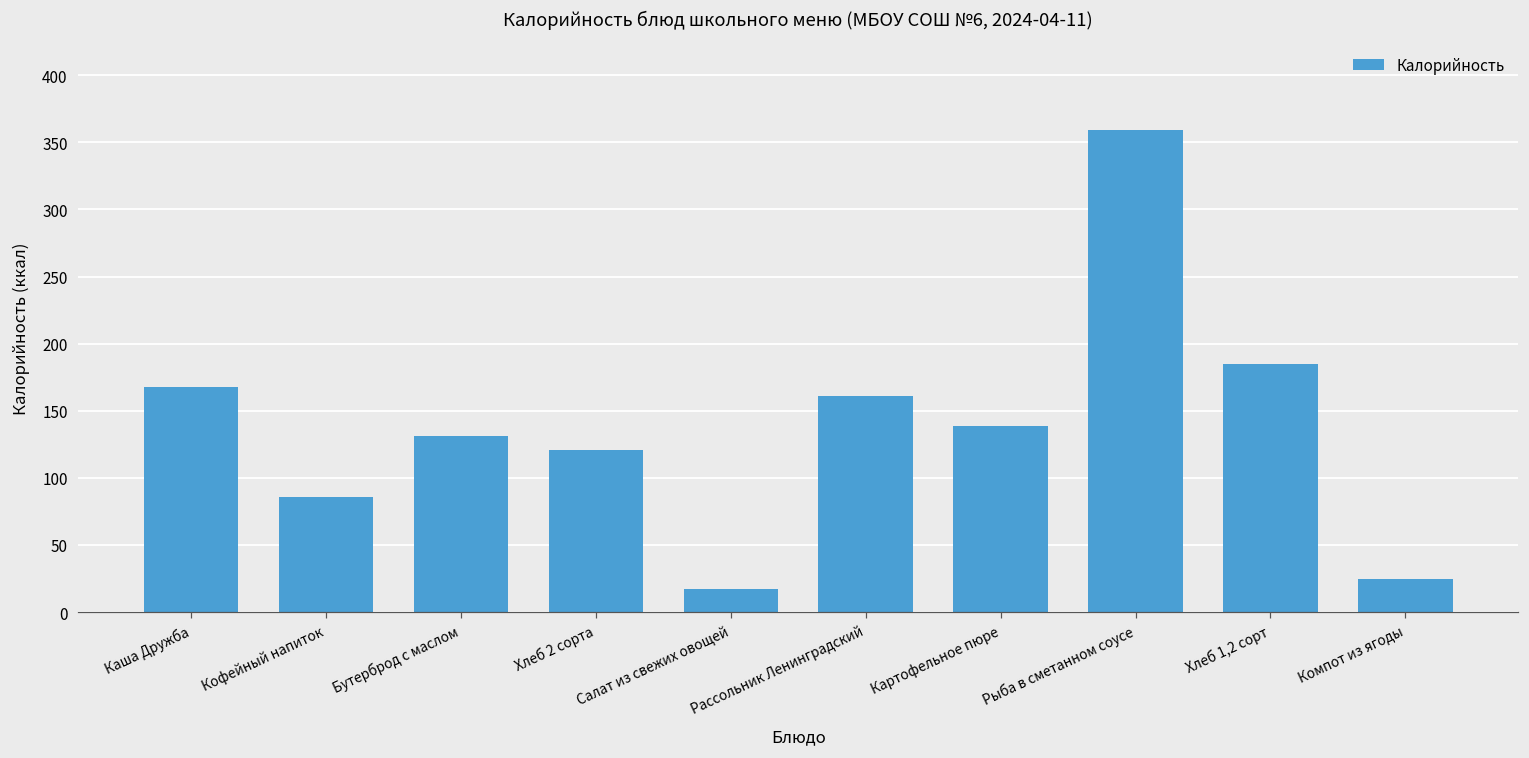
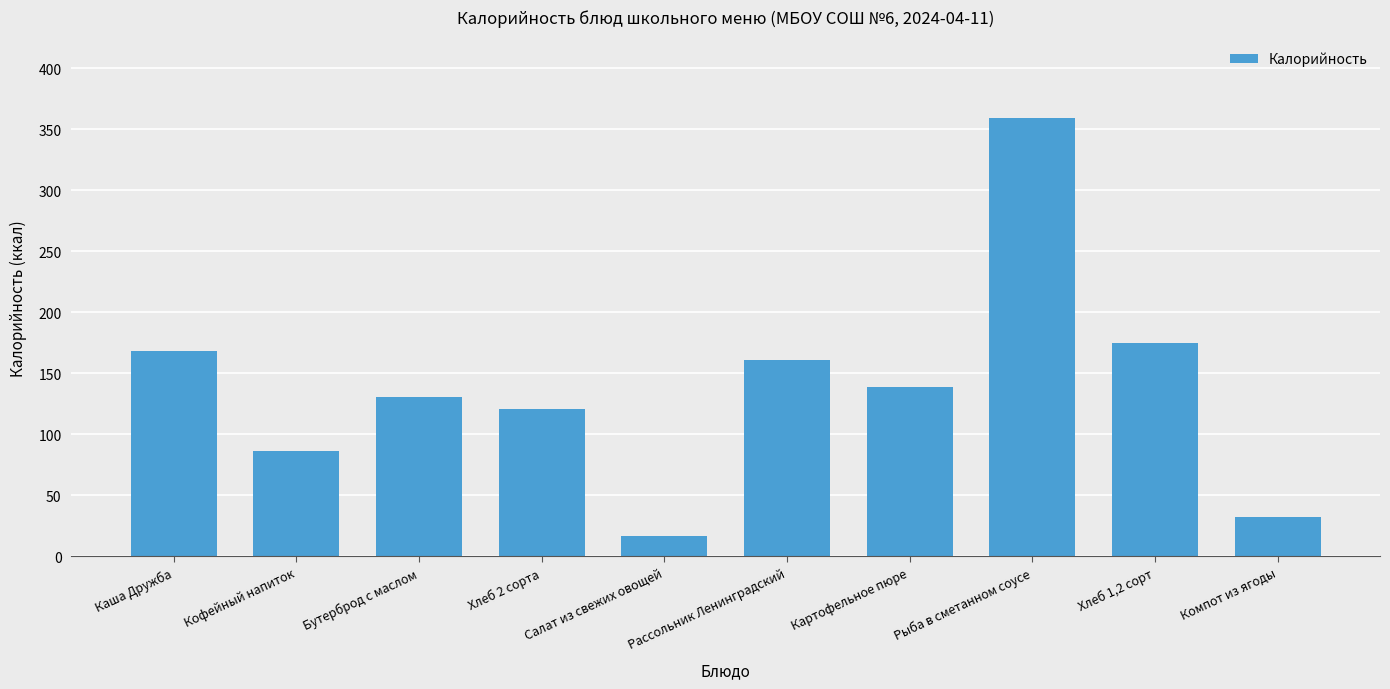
  {
    "Каша Дружба": 168,
    "Кофейный напиток": 86,
    "Бутерброд с маслом": 131,
    "Хлеб 2 сорта": 121,
    "Салат из свежих овощей": 17,
    "Рассольник Ленинградский": 161,
    "Картофельное пюре": 139,
    "Рыба в сметанном соусе": 359,
-   "Хлеб 1,2 сорт": 185,
-   "Компот из ягоды": 25
+   "Хлеб 1,2 сорт": 175,
+   "Компот из ягоды": 32
  }
